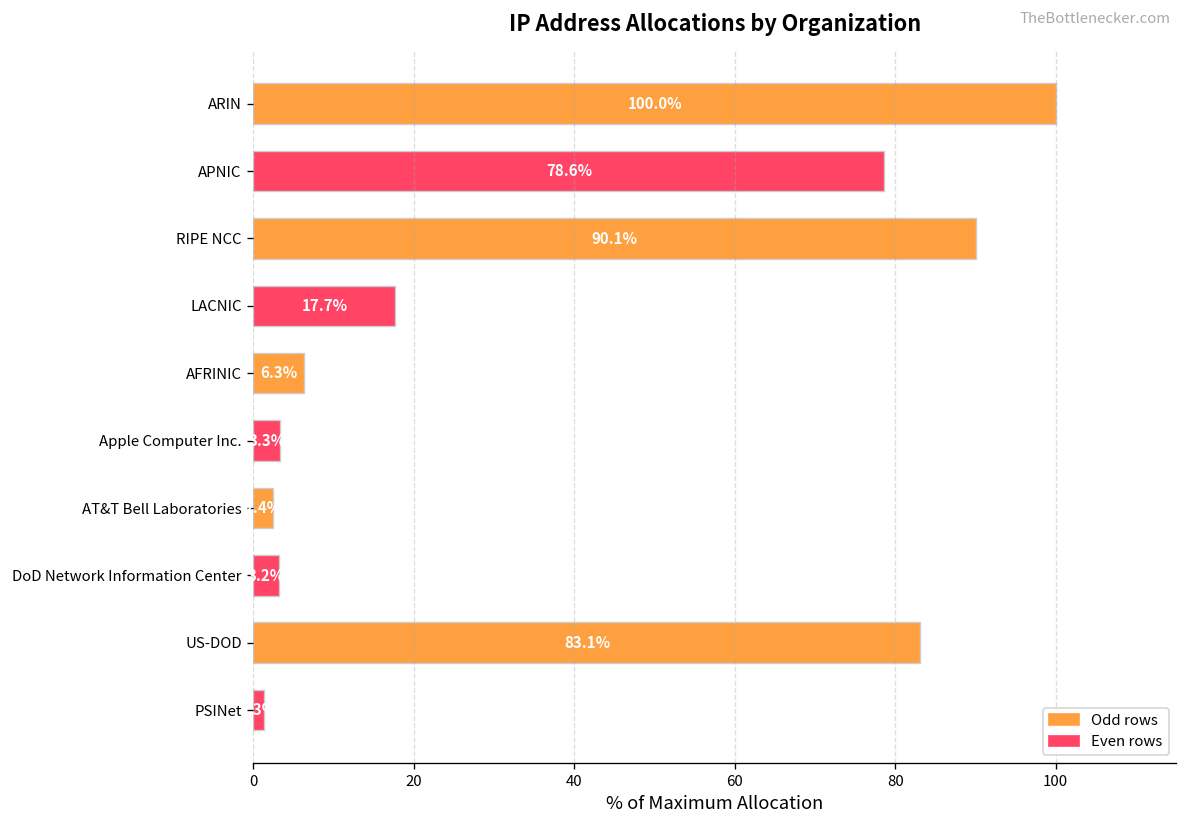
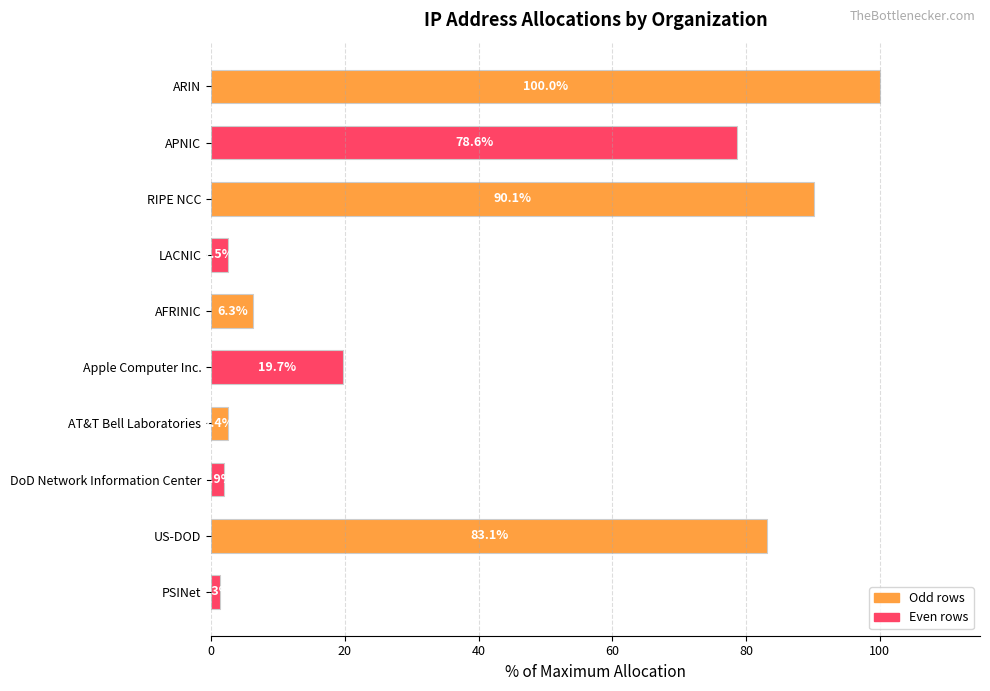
  {
    "ARIN": "100.0%",
    "APNIC": "78.6%",
    "RIPE NCC": "90.1%",
-   "LACNIC": "17.7%",
+   "LACNIC": "2.5%",
    "AFRINIC": "6.3%",
-   "Apple Computer Inc.": "3.3%",
+   "Apple Computer Inc.": "19.7%",
    "AT&T Bell Laboratories": "2.4%",
-   "DoD Network Information Center": "3",
+   "DoD Network Information Center": "2",
    "US-DOD": "83.1%"
  }
